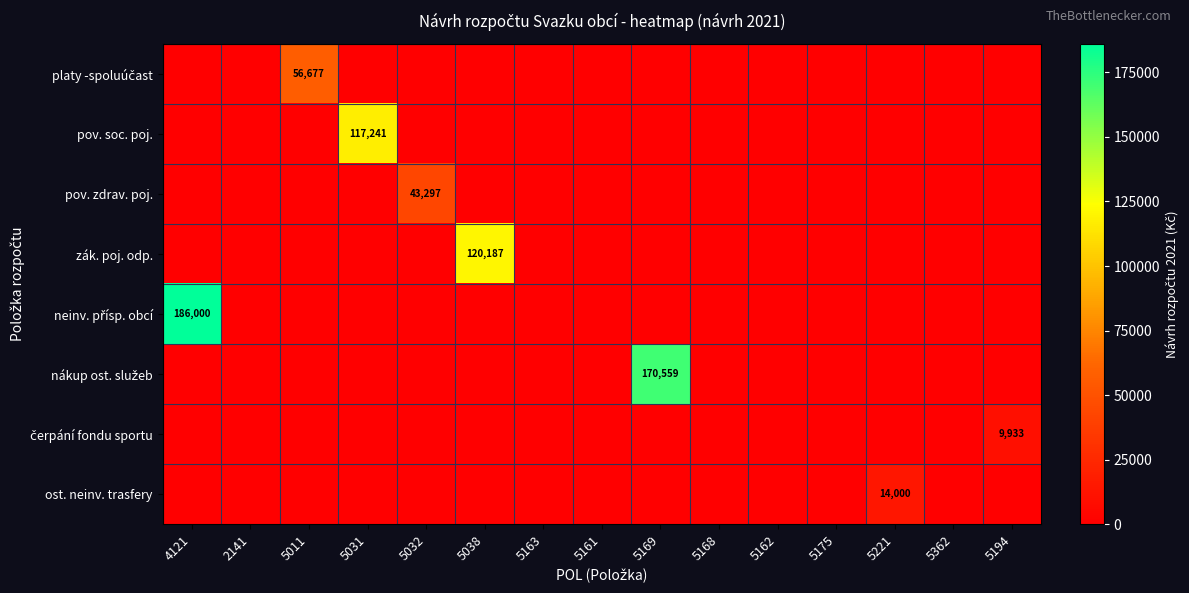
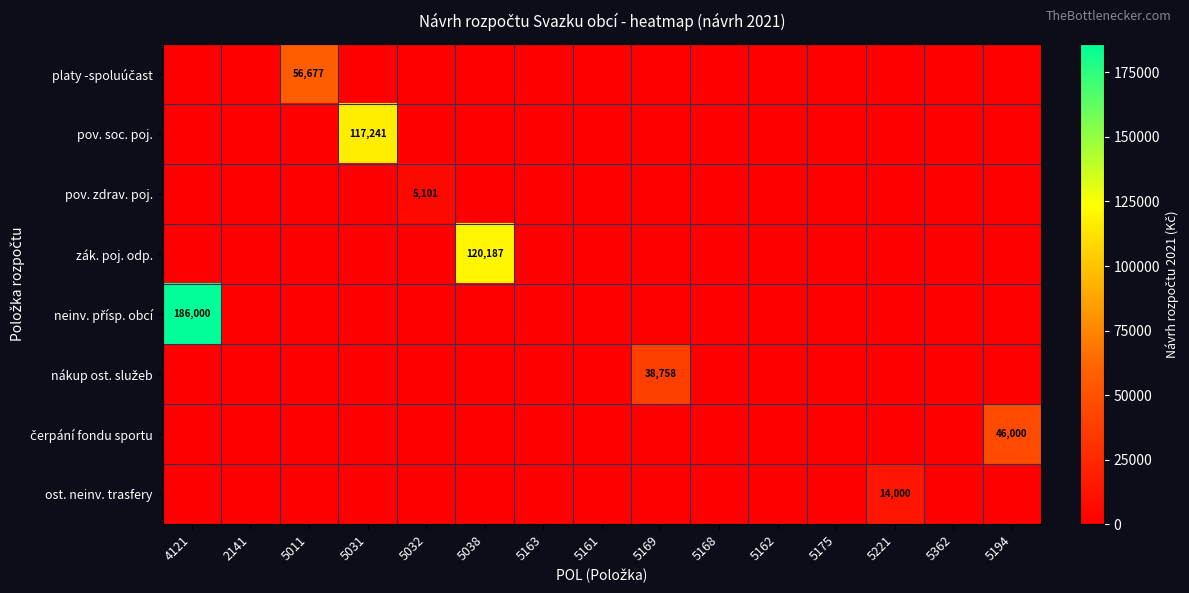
  {
    "platy -spoluúčast": {
      "5011": "56,677"
    },
    "pov. soc. poj.": {
      "5031": "117,241"
    },
    "pov. zdrav. poj.": {
-     "5032": "43,297"
+     "5032": "5,101"
    },
    "zák. poj. odp.": {
      "5038": "120,187"
    },
    "neinv. přísp. obcí": {
      "4121": "186,000"
    },
    "nákup ost. služeb": {
-     "5169": "170,559"
+     "5169": "38,758"
    },
    "čerpání fondu sportu": {
-     "5194": "9,933"
+     "5194": "46,000"
    },
    "ost. neinv. trasfery": {
      "5221": "14,000"
    }
  }
